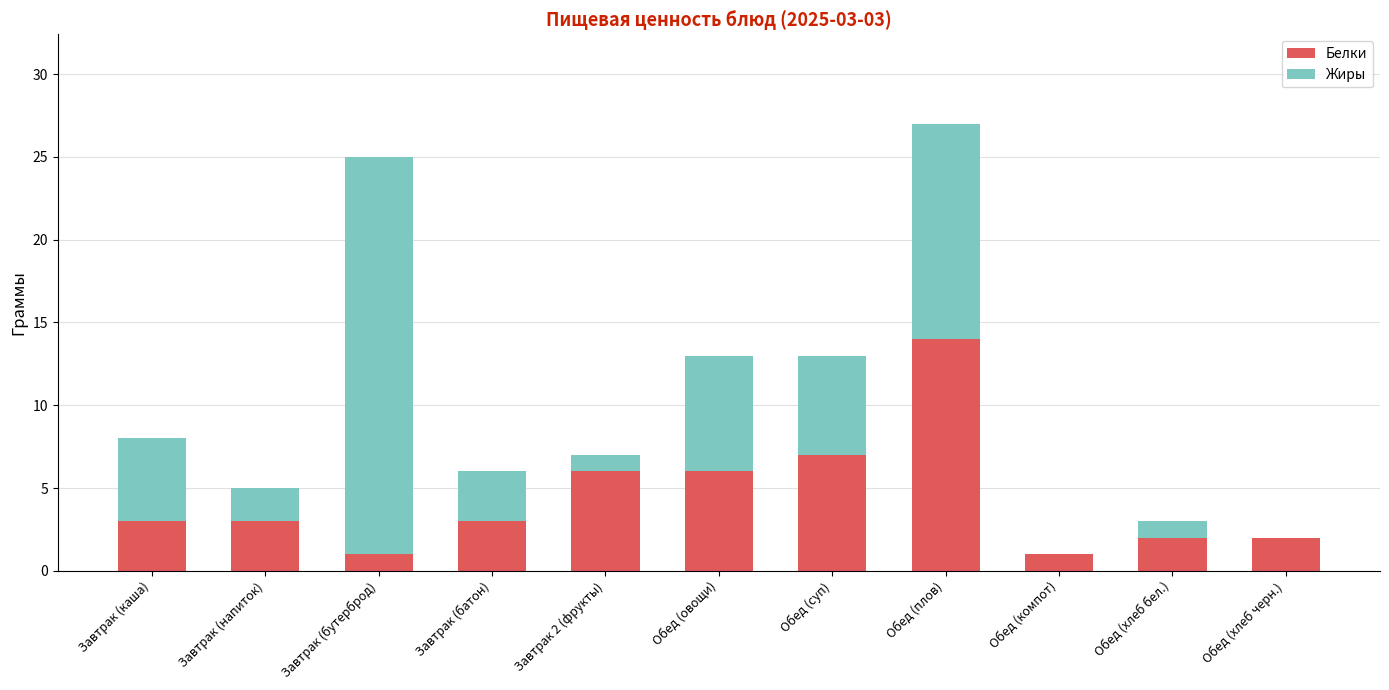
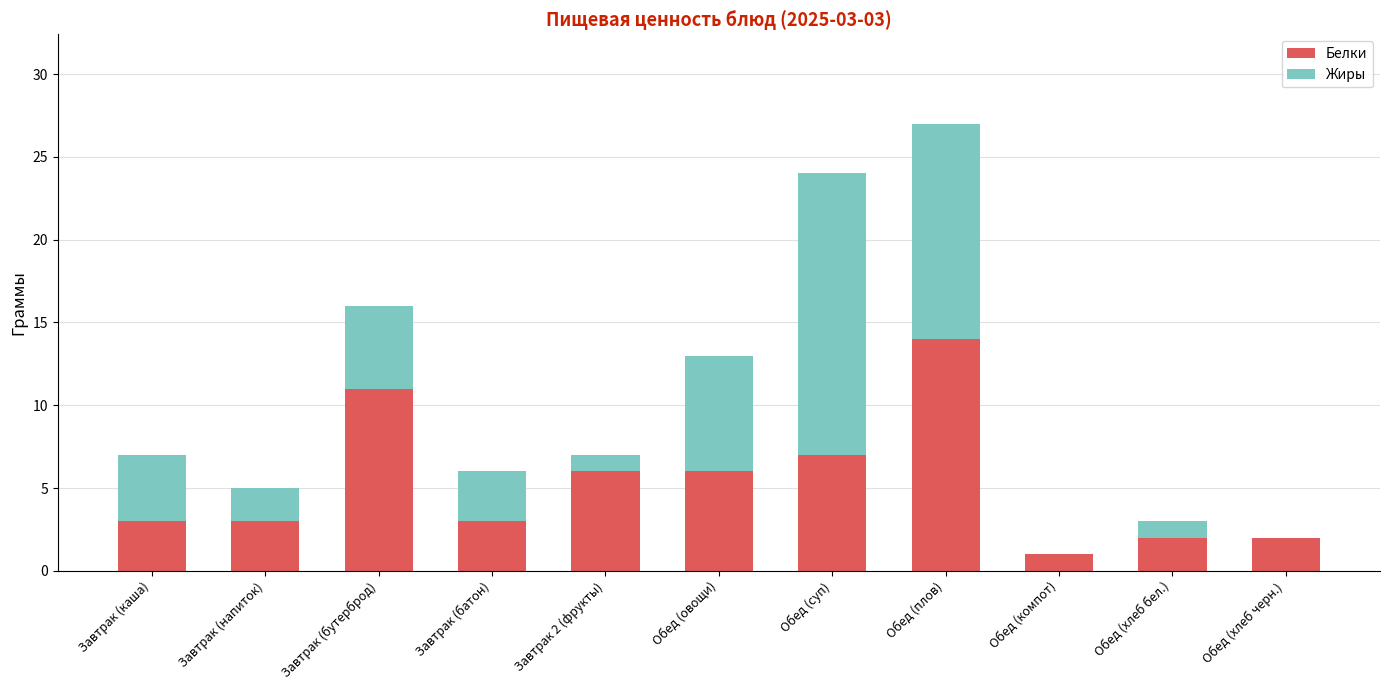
  {
    "Белки": {
      "Завтрак (каша)": 3,
      "Завтрак (напиток)": 3,
-     "Завтрак (бутерброд)": 1,
+     "Завтрак (бутерброд)": 11,
      "Завтрак (батон)": 3,
      "Завтрак 2 (фрукты)": 6,
      "Обед (овощи)": 6,
      "Обед (суп)": 7,
      "Обед (плов)": 14,
      "Обед (компот)": 1,
      "Обед (хлеб бел.)": 2,
      "Обед (хлеб черн.)": 2
    },
    "Жиры": {
-     "Завтрак (каша)": 5,
+     "Завтрак (каша)": 4,
      "Завтрак (напиток)": 2,
-     "Завтрак (бутерброд)": 24,
+     "Завтрак (бутерброд)": 5,
      "Завтрак (батон)": 3,
      "Завтрак 2 (фрукты)": 1,
      "Обед (овощи)": 7,
-     "Обед (суп)": 6,
+     "Обед (суп)": 17,
      "Обед (плов)": 13,
      "Обед (компот)": 0,
      "Обед (хлеб бел.)": 1,
      "Обед (хлеб черн.)": 0
    }
  }
